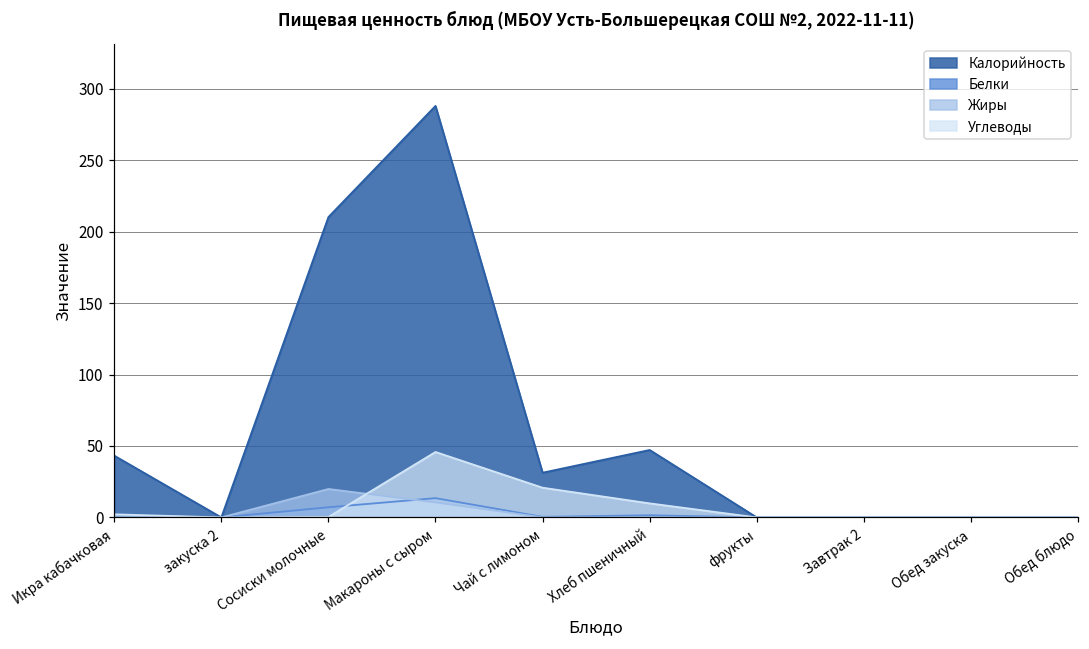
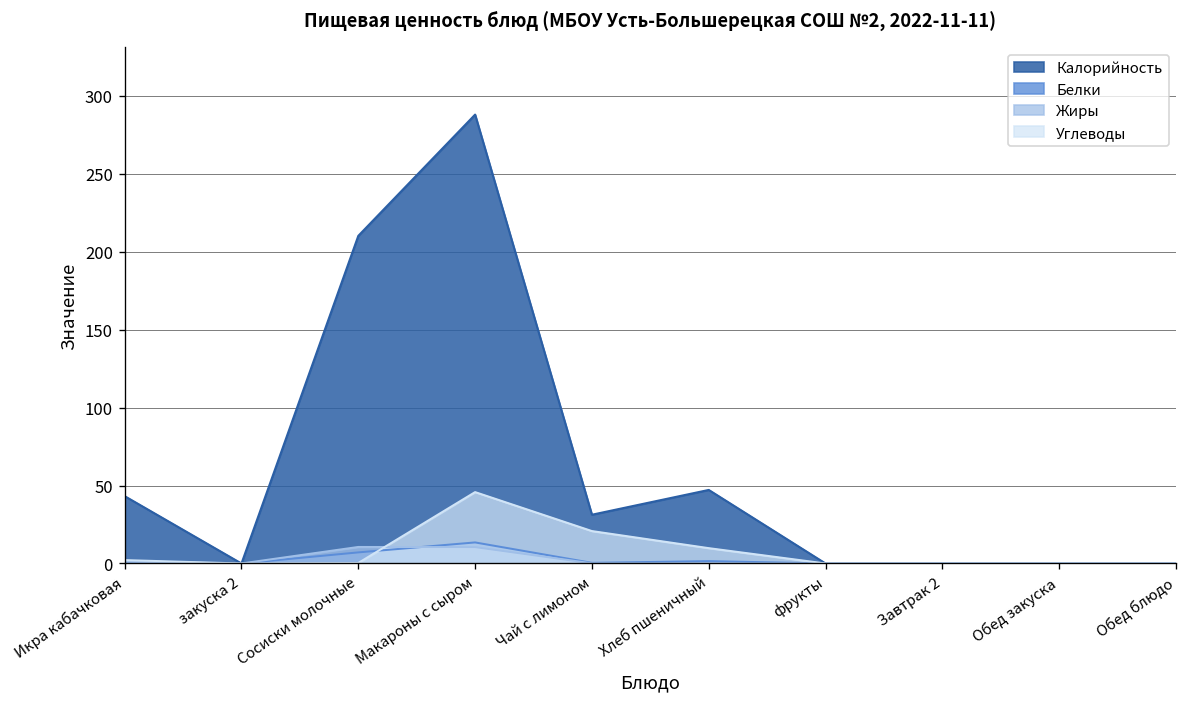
  {
    "Калорийность": {
      "Икра кабачковая": 43,
      "Сосиски молочные": 210,
      "Макароны с сыром": 288,
      "Чай с лимоном": 31,
      "Хлеб пшеничный": 47
    },
    "Белки": {
      "Сосиски молочные": 7,
      "Макароны с сыром": 14
    },
    "Жиры": {
-     "Сосиски молочные": 20,
+     "Сосиски молочные": 11,
      "Макароны с сыром": 11
    },
    "Углеводы": {
      "Сосиски молочные": 0,
      "Макароны с сыром": 46,
      "Чай с лимоном": 21,
      "Хлеб пшеничный": 10
    }
  }
